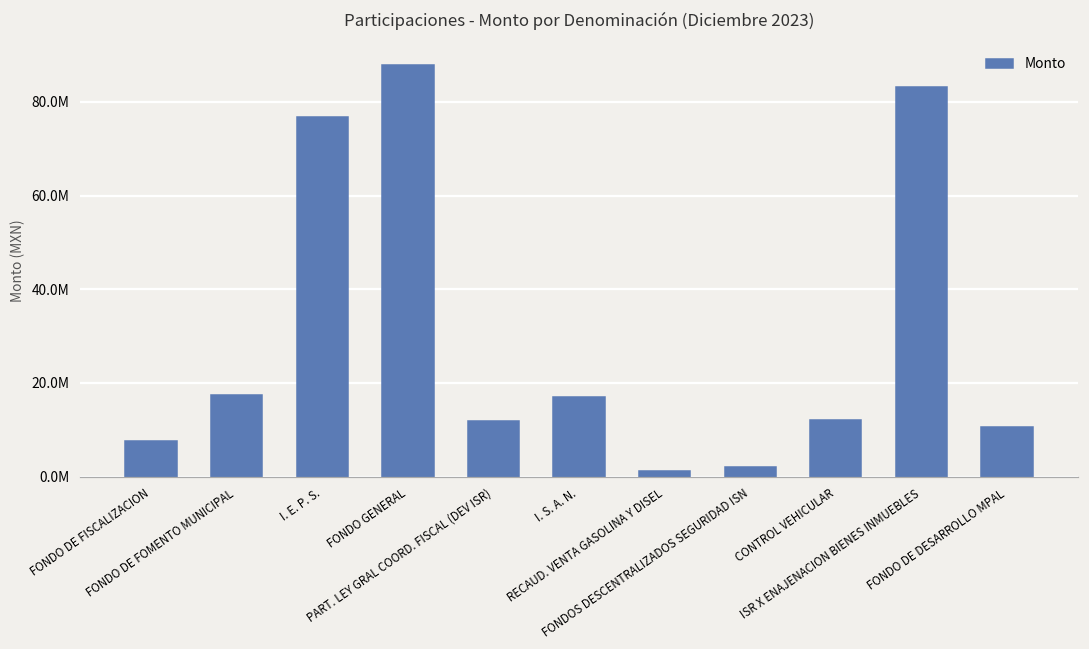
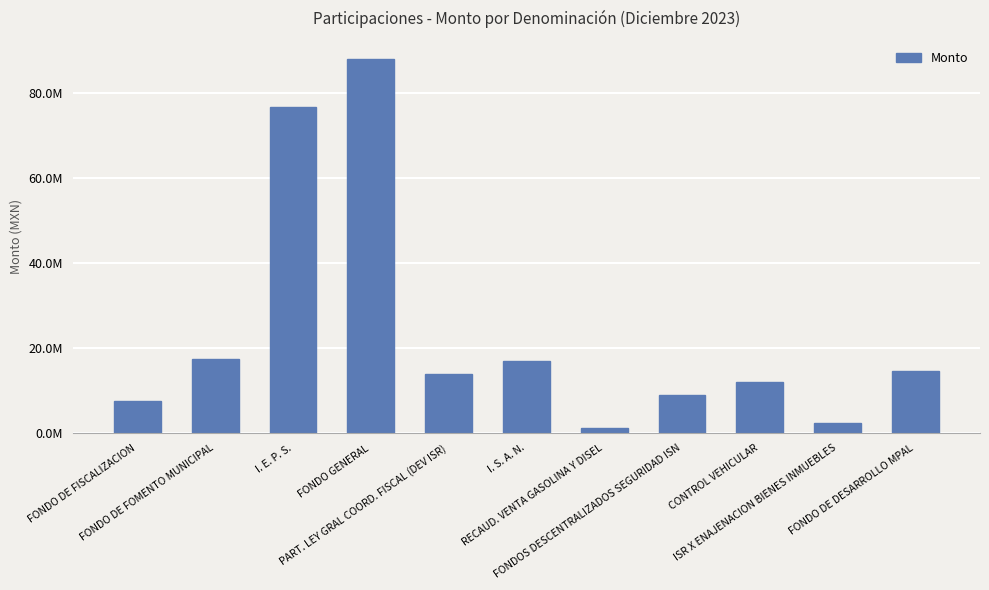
  {
    "FONDO DE FISCALIZACION": 8000000,
    "FONDO DE FOMENTO MUNICIPAL": 17000000,
    "I. E. P. S.": 77000000,
    "FONDO GENERAL": 88000000,
-   "PART. LEY GRAL COORD. FISCAL (DEV ISR)": 12000000,
+   "PART. LEY GRAL COORD. FISCAL (DEV ISR)": 14000000,
    "I. S. A. N.": 17000000,
    "RECAUD. VENTA GASOLINA Y DISEL": 1000000,
-   "FONDOS DESCENTRALIZADOS SEGURIDAD ISN": 2000000,
+   "FONDOS DESCENTRALIZADOS SEGURIDAD ISN": 9000000,
    "CONTROL VEHICULAR": 12000000,
-   "ISR X ENAJENACION BIENES INMUEBLES": 83000000,
-   "FONDO DE DESARROLLO MPAL": 11000000
+   "ISR X ENAJENACION BIENES INMUEBLES": 3000000,
+   "FONDO DE DESARROLLO MPAL": 15000000
  }
